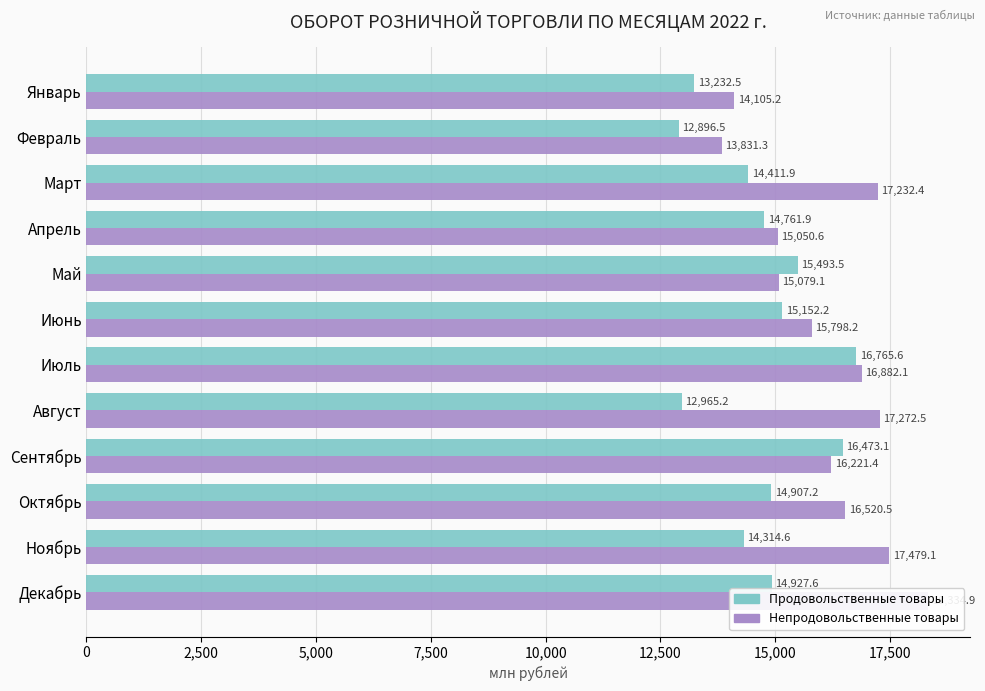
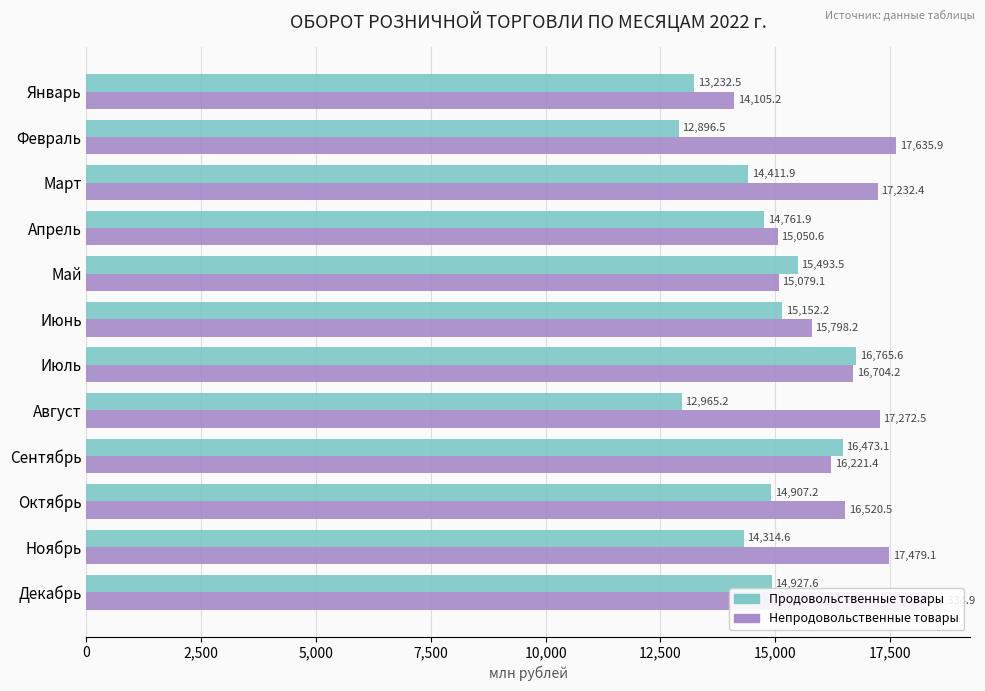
  {
    "Продовольственные товары": {
      "Январь": "13,232.5",
      "Февраль": "12,896.5",
      "Март": "14,411.9",
      "Апрель": "14,761.9",
      "Май": "15,493.5",
      "Июнь": "15,152.2",
      "Июль": "16,765.6",
      "Август": "12,965.2",
      "Сентябрь": "16,473.1",
      "Октябрь": "14,907.2",
      "Ноябрь": "14,314.6"
    },
    "Непродовольственные товары": {
      "Январь": "14,105.2",
-     "Февраль": "13,831.3",
+     "Февраль": "17,635.9",
      "Март": "17,232.4",
      "Апрель": "15,050.6",
      "Май": "15,079.1",
      "Июнь": "15,798.2",
-     "Июль": "16,882.1",
+     "Июль": "16,704.2",
      "Август": "17,272.5",
      "Сентябрь": "16,221.4",
      "Октябрь": "16,520.5",
      "Ноябрь": "17,479.1"
    }
  }
